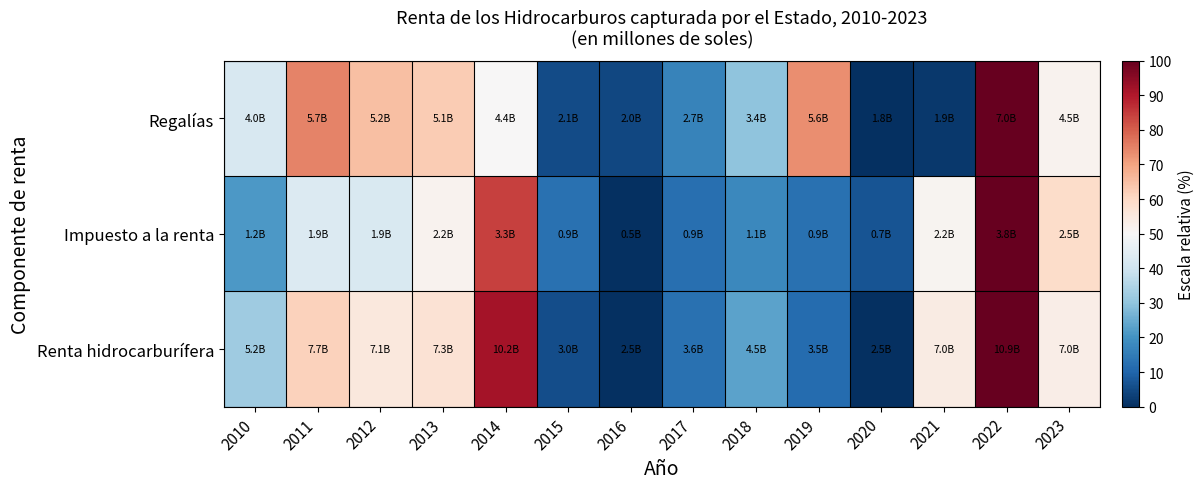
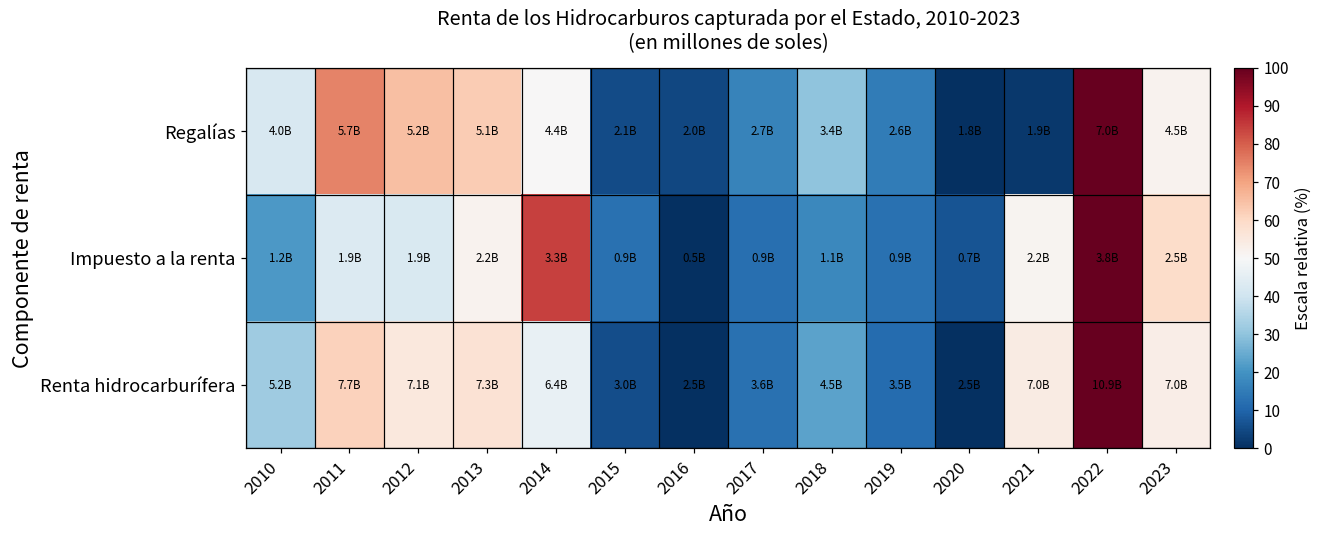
  {
    "Regalías": {
      "2010": "4.0B",
      "2011": "5.7B",
      "2012": "5.2B",
      "2013": "5.1B",
      "2014": "4.4B",
      "2015": "2.1B",
      "2016": "2.0B",
      "2017": "2.7B",
      "2018": "3.4B",
-     "2019": "5.6B",
+     "2019": "2.6B",
      "2020": "1.8B",
      "2021": "1.9B",
      "2022": "7.0B",
      "2023": "4.5B"
    },
    "Impuesto a la renta": {
      "2010": "1.2B",
      "2011": "1.9B",
      "2012": "1.9B",
      "2013": "2.2B",
      "2014": "3.3B",
      "2015": "0.9B",
      "2016": "0.5B",
      "2017": "0.9B",
      "2018": "1.1B",
      "2019": "0.9B",
      "2020": "0.7B",
      "2021": "2.2B",
      "2022": "3.8B",
      "2023": "2.5B"
    },
    "Renta hidrocarburífera": {
      "2010": "5.2B",
      "2011": "7.7B",
      "2012": "7.1B",
      "2013": "7.3B",
-     "2014": "10.2B",
+     "2014": "6.4B",
      "2015": "3.0B",
      "2016": "2.5B",
      "2017": "3.6B",
      "2018": "4.5B",
      "2019": "3.5B",
      "2020": "2.5B",
      "2021": "7.0B",
      "2022": "10.9B",
      "2023": "7.0B"
    }
  }
